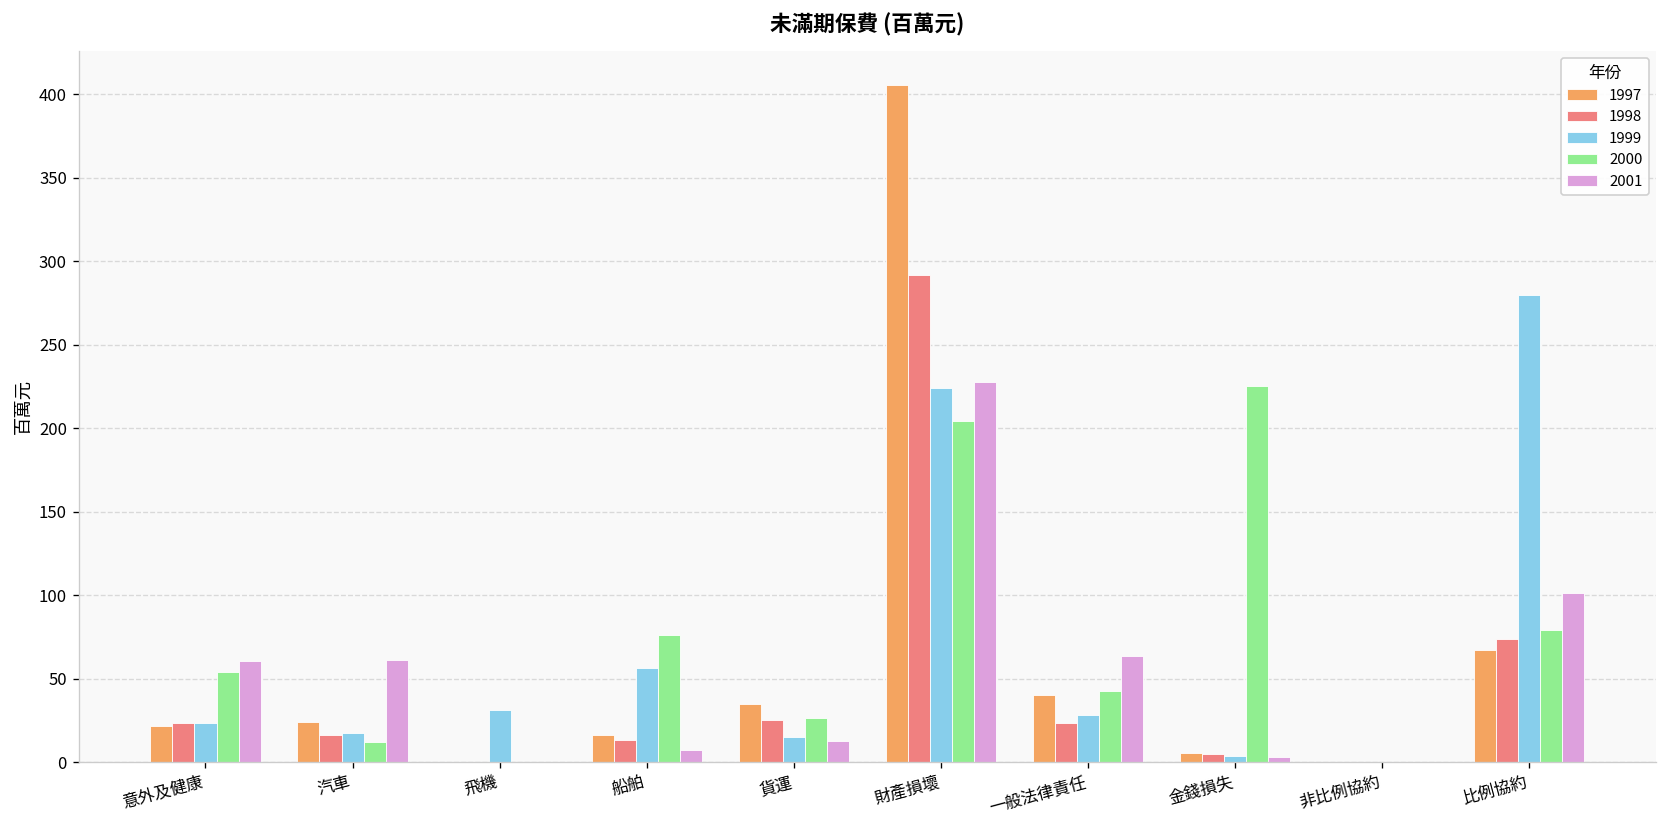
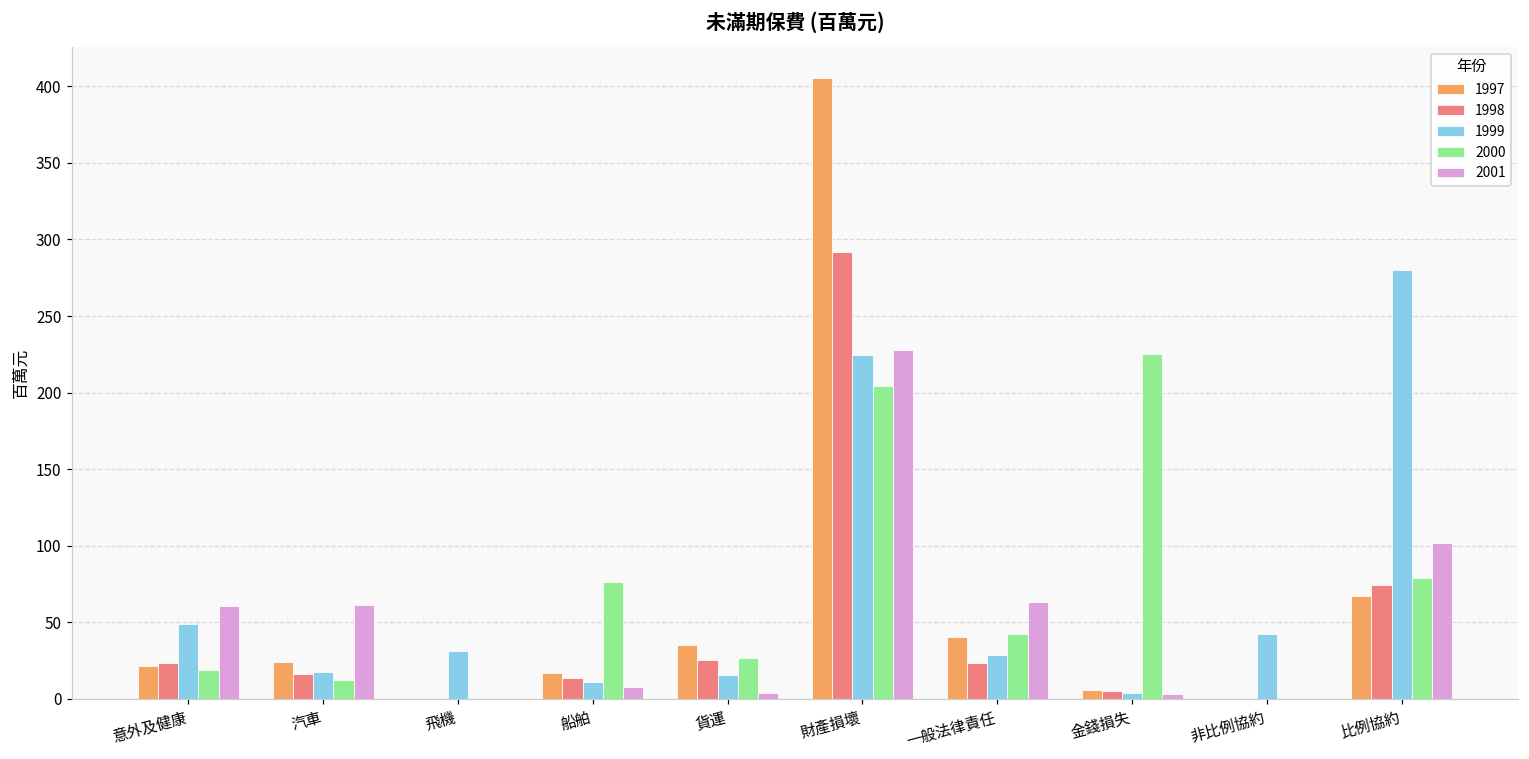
  {
    "1999": {
-     "意外及健康": 24,
+     "意外及健康": 49,
      "汽車": 17,
      "飛機": 31,
-     "船舶": 57,
+     "船舶": 11,
      "貨運": 15,
      "財產損壞": 224,
      "一般法律責任": 28,
      "金錢損失": 4,
-     "非比例協約": 0,
+     "非比例協約": 42,
      "比例協約": 280
    },
    "2000": {
-     "意外及健康": 54,
+     "意外及健康": 19,
      "汽車": 12,
      "船舶": 76,
      "貨運": 27,
      "財產損壞": 205,
      "一般法律責任": 43,
      "金錢損失": 225,
      "比例協約": 79
    },
    "2001": {
      "意外及健康": 61,
      "汽車": 61,
      "船舶": 8,
-     "貨運": 13,
+     "貨運": 4,
      "財產損壞": 228,
      "一般法律責任": 64,
      "金錢損失": 3,
      "非比例協約": 0,
      "比例協約": 102
    }
  }
